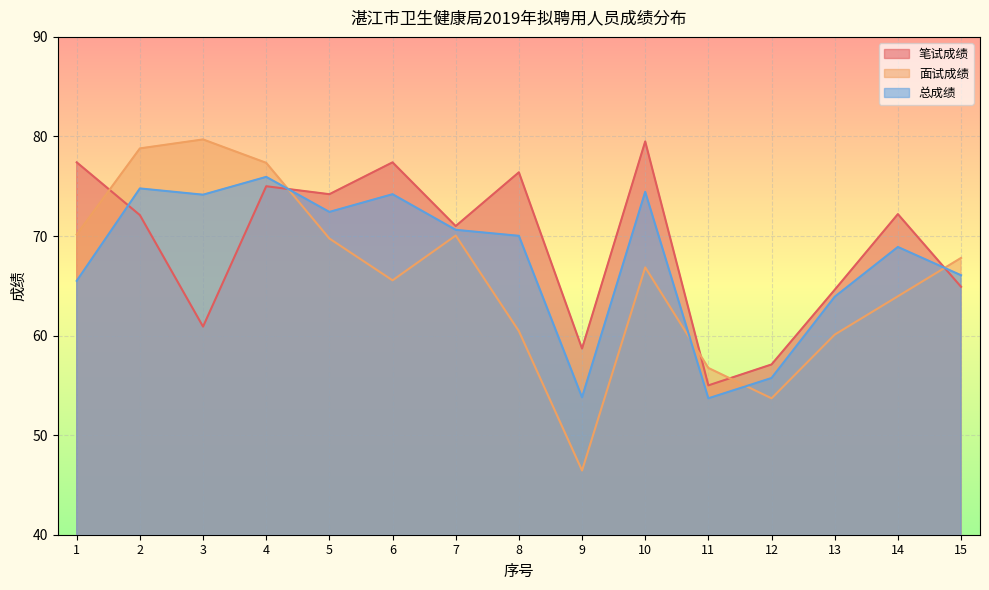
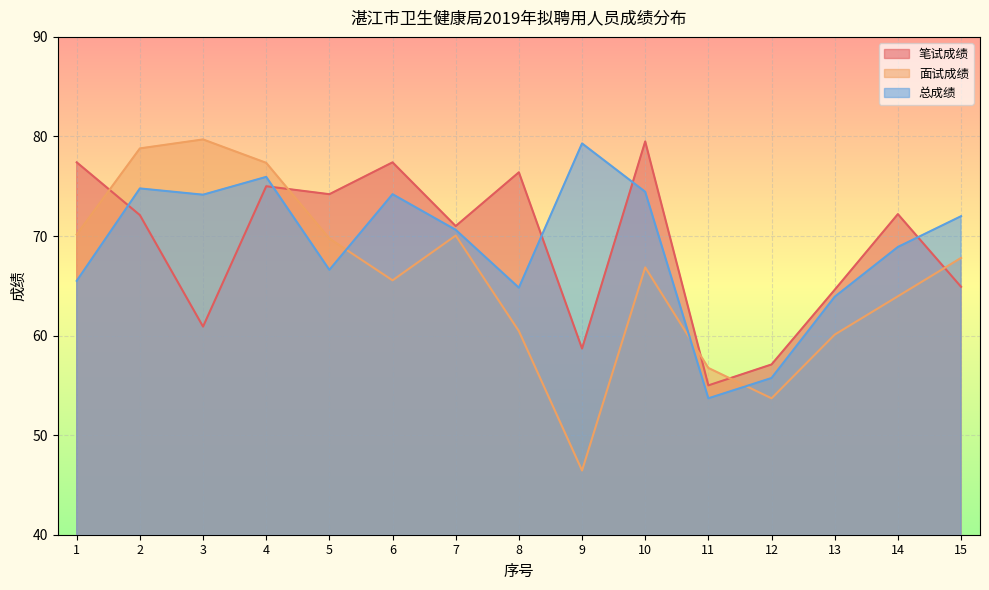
  {
    "总成绩": {
      "1": 66,
      "2": 75,
      "3": 74,
      "4": 76,
-     "5": 72,
+     "5": 67,
      "6": 74,
      "7": 71,
-     "8": 70,
-     "9": 54,
+     "8": 65,
+     "9": 79,
      "10": 74,
      "11": 54,
      "12": 56,
      "13": 64,
      "14": 69,
-     "15": 66
+     "15": 72
    }
  }
